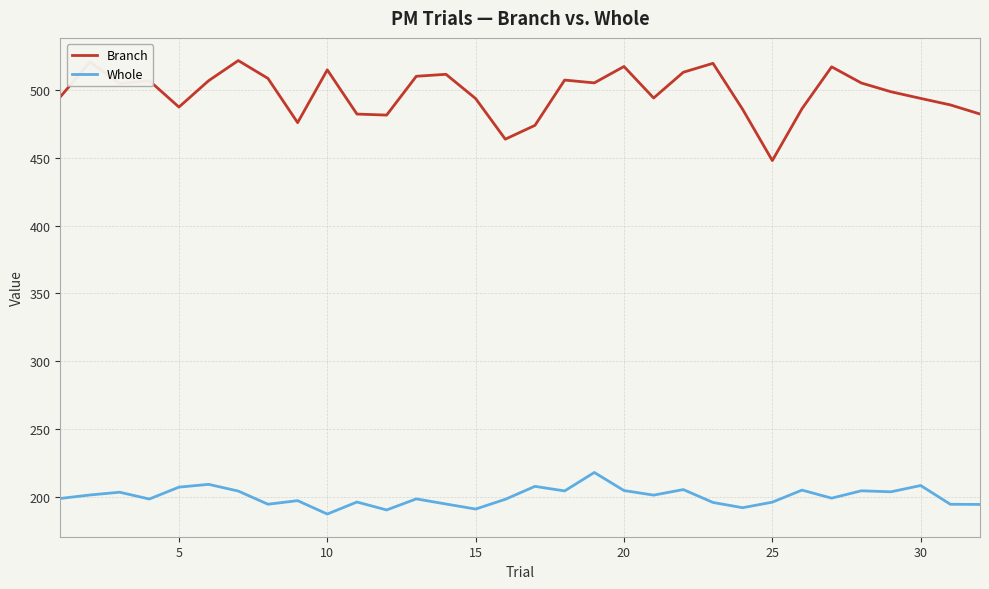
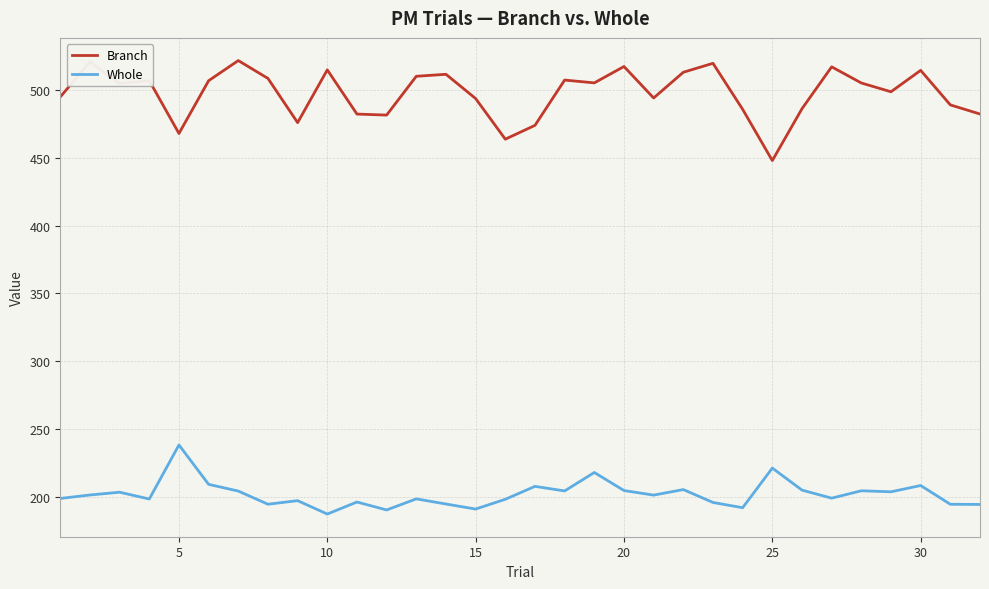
  {
    "Branch": {
-     "5": 488,
+     "5": 468,
      "10": 515,
      "15": 494,
      "20": 518,
      "25": 448,
-     "30": 494
+     "30": 515
    },
    "Whole": {
-     "5": 207,
+     "5": 238,
      "10": 187,
      "15": 191,
      "20": 204,
-     "25": 196,
+     "25": 221,
      "30": 208
    }
  }
